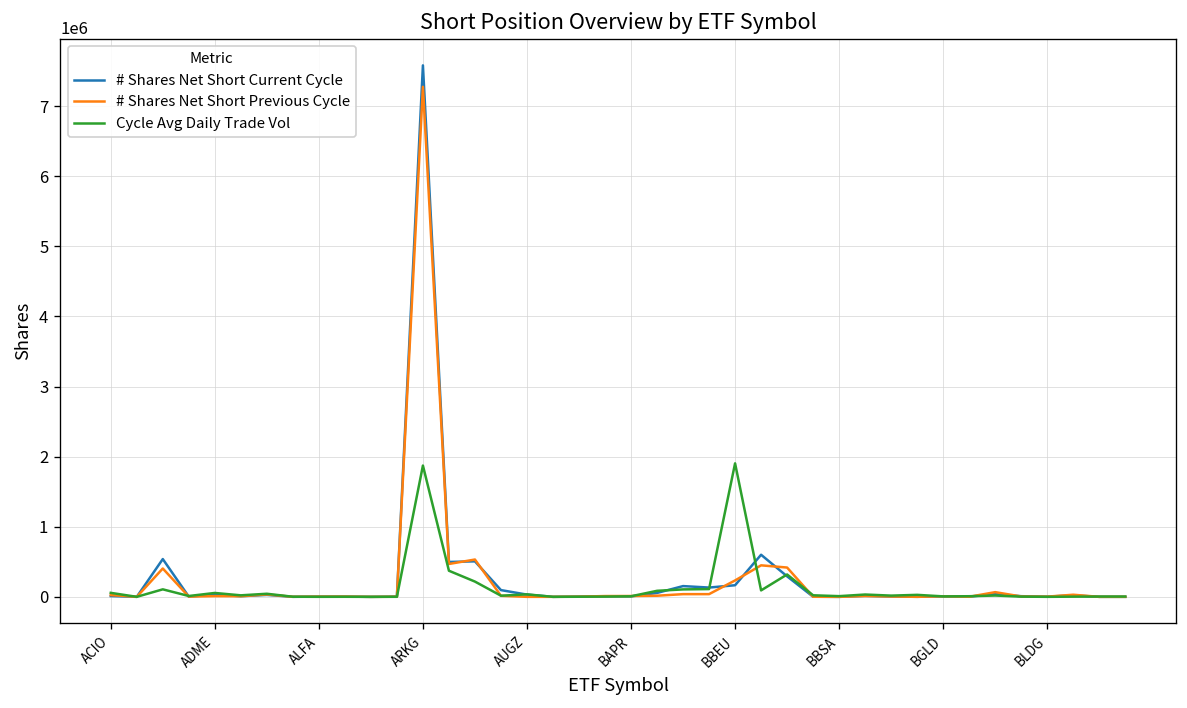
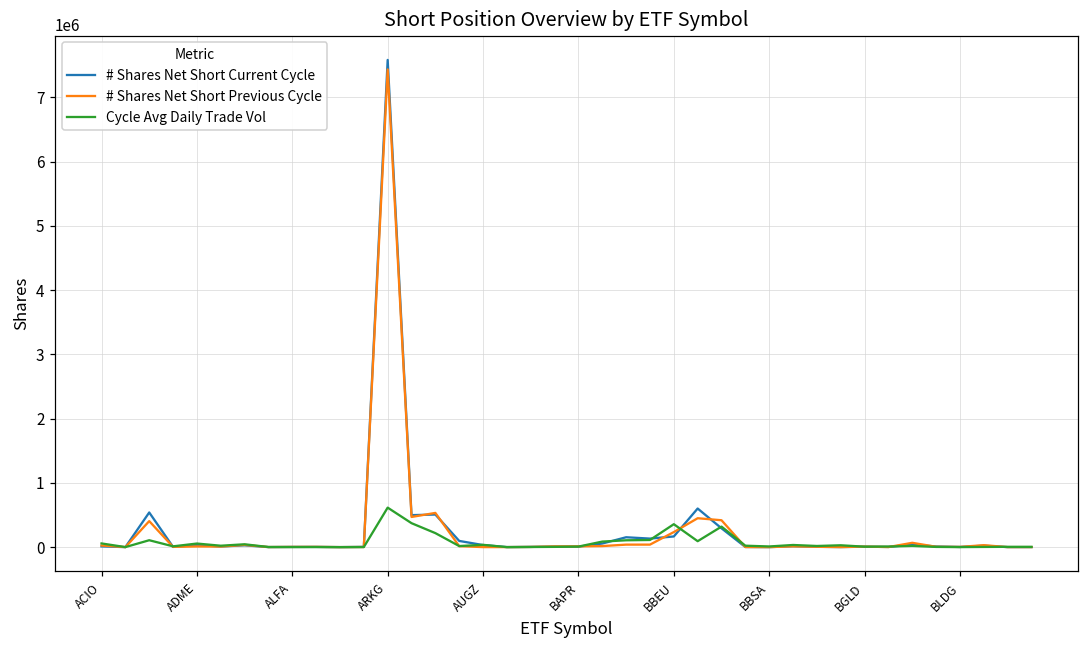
  {
    "# Shares Net Short Current Cycle": {
      "ARKG": 7600000,
      "BBEU": 200000
    },
    "# Shares Net Short Previous Cycle": {
-     "ARKG": 7300000,
+     "ARKG": 7400000,
      "BBEU": 200000
    },
    "Cycle Avg Daily Trade Vol": {
-     "ARKG": 1900000,
-     "BBEU": 1900000
+     "ARKG": 600000,
+     "BBEU": 400000
    }
  }
